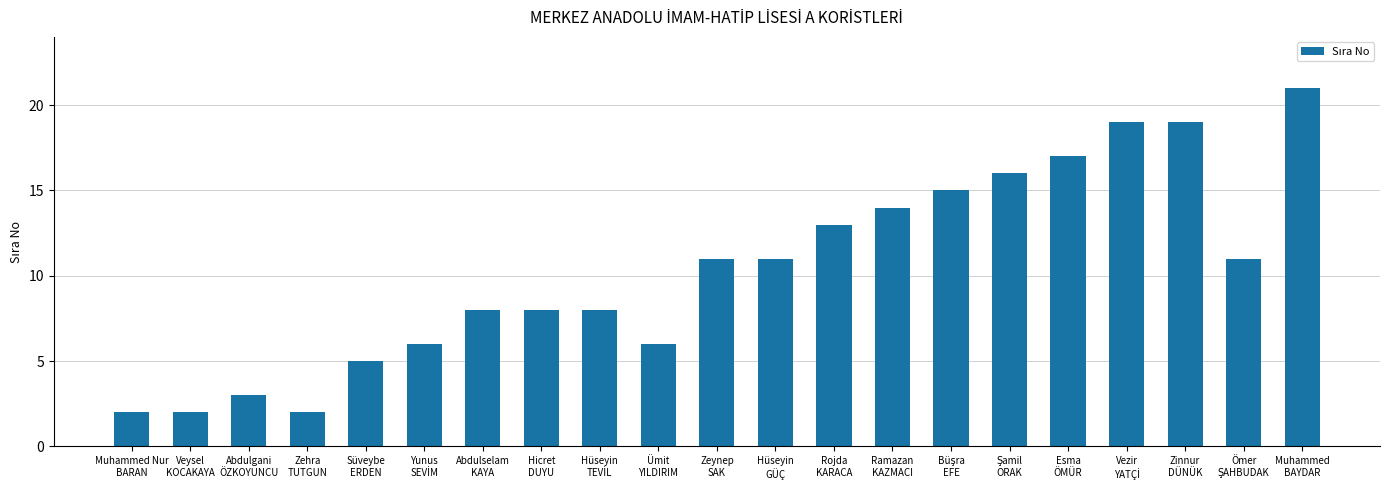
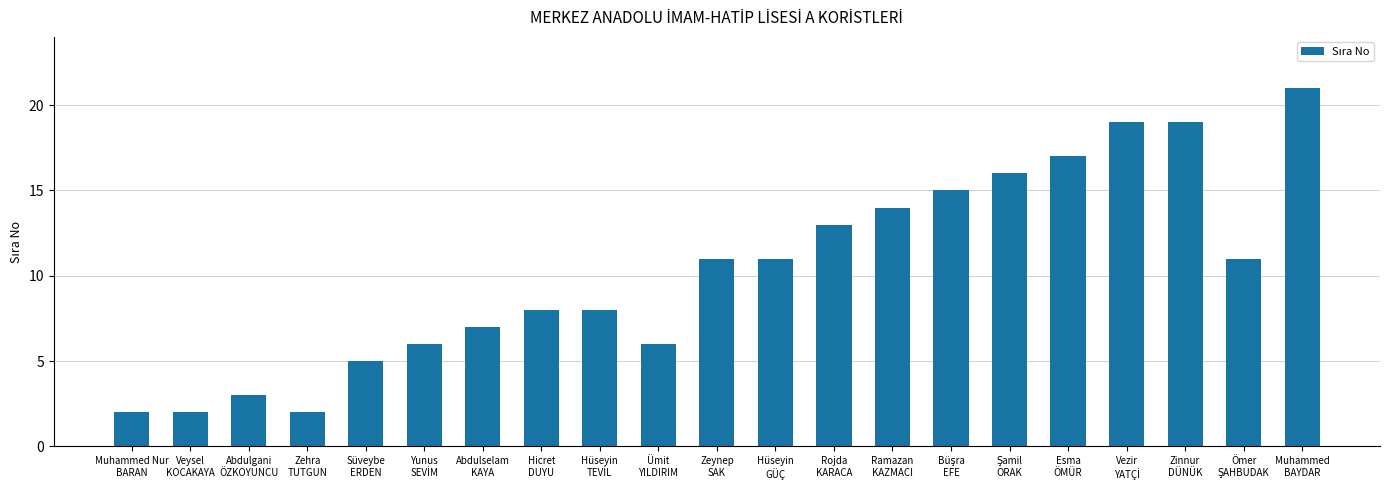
  {
    "Muhammed Nur BARAN": 2,
    "Veysel KOCAKAYA": 2,
    "Abdulgani ÖZKOYUNCU": 3,
    "Zehra TUTGUN": 2,
    "Süveybe ERDEN": 5,
    "Yunus SEVİM": 6,
-   "Abdulselam KAYA": 8,
+   "Abdulselam KAYA": 7,
    "Hicret DUYU": 8,
    "Hüseyin TEVİL": 8,
    "Ümit YILDIRIM": 6,
    "Zeynep SAK": 11,
    "Hüseyin GÜÇ": 11,
    "Rojda KARACA": 13,
    "Ramazan KAZMACI": 14,
    "Büşra EFE": 15,
    "Şamil ORAK": 16,
    "Esma ÖMÜR": 17,
    "Vezir YATÇİ": 19,
    "Zinnur DÜNÜK": 19,
    "Ömer ŞAHBUDAK": 11,
    "Muhammed BAYDAR": 21
  }
